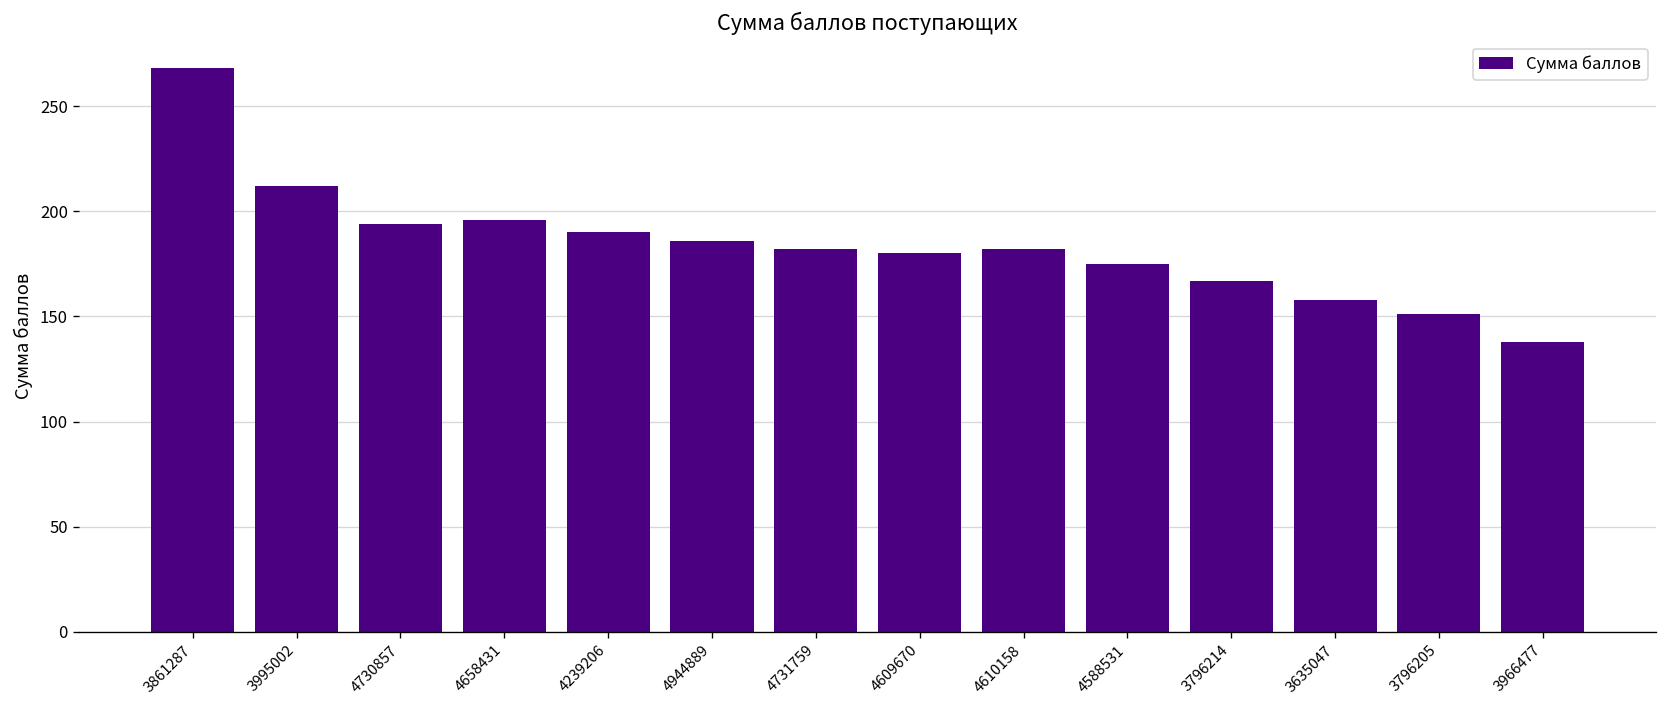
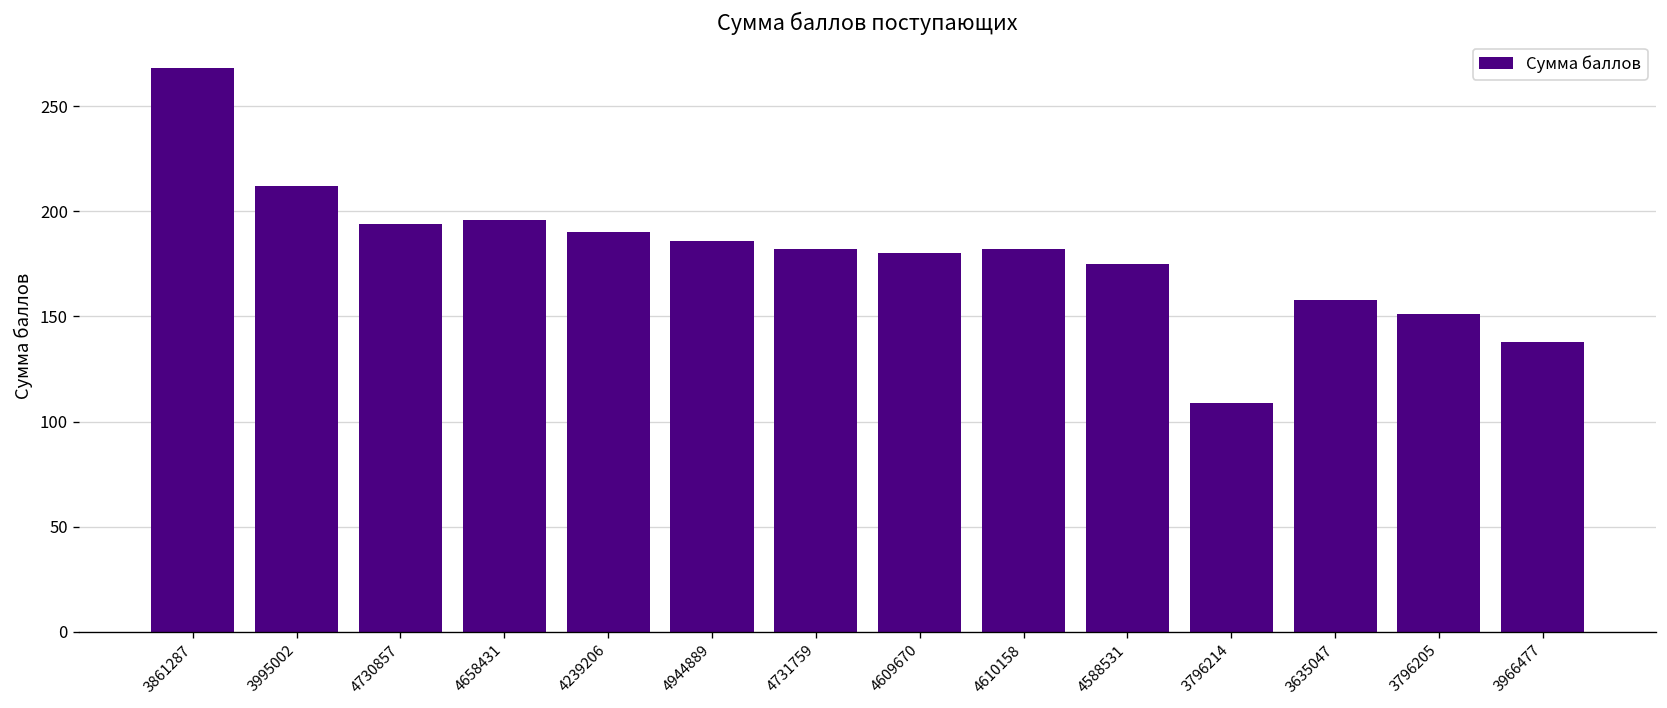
  {
    "3861287": 268,
    "3995002": 212,
    "4730857": 194,
    "4658431": 196,
    "4239206": 190,
    "4944889": 186,
    "4731759": 182,
    "4609670": 180,
    "4610158": 182,
    "4588531": 175,
-   "3796214": 167,
+   "3796214": 109,
    "3635047": 158,
    "3796205": 151,
    "3966477": 138
  }
